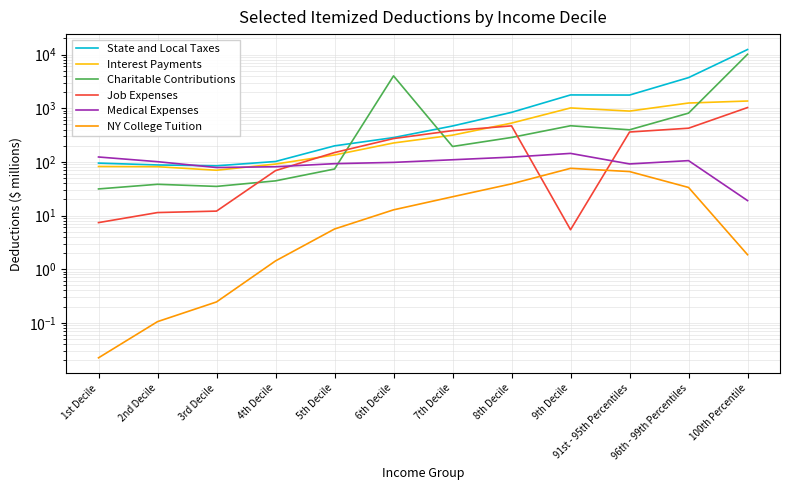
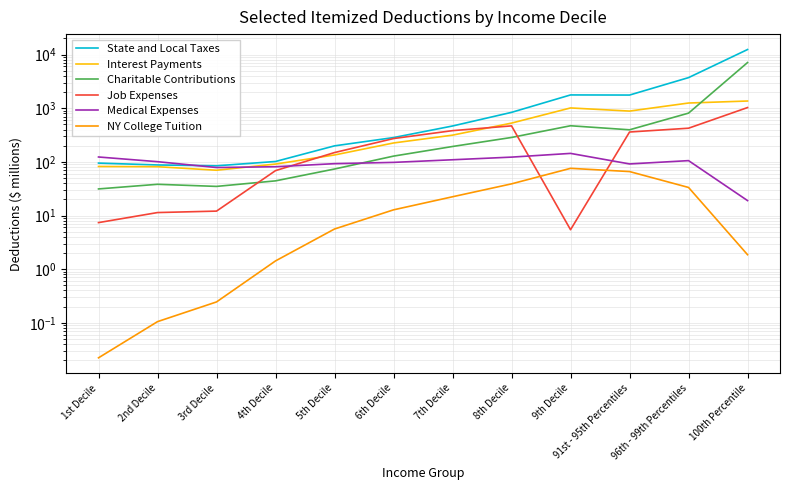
  {
    "State and Local Taxes": {
      "1st Decile": 90,
      "4th Decile": 100,
      "5th Decile": 200,
      "7th Decile": 500,
      "8th Decile": 800,
      "9th Decile": 1800,
      "91st - 95th Percentiles": 1800,
      "96th - 99th Percentiles": 4000,
      "100th Percentile": 12000
    },
    "Charitable Contributions": {
      "1st Decile": 30,
      "2nd Decile": 40,
      "3rd Decile": 30,
      "4th Decile": 40,
      "5th Decile": 70,
-     "6th Decile": 4000,
+     "6th Decile": 130,
      "7th Decile": 190,
      "8th Decile": 300,
      "9th Decile": 500,
      "96th - 99th Percentiles": 800,
-     "100th Percentile": 10000
+     "100th Percentile": 7000
    },
    "Job Expenses": {
      "1st Decile": 7,
      "2nd Decile": 11,
      "3rd Decile": 12,
      "4th Decile": 70,
      "7th Decile": 400,
      "8th Decile": 500,
      "9th Decile": 5,
      "96th - 99th Percentiles": 400,
      "100th Percentile": 1000
    },
    "Medical Expenses": {
      "1st Decile": 120,
      "2nd Decile": 100,
      "4th Decile": 80,
      "5th Decile": 90,
      "6th Decile": 100,
      "7th Decile": 110,
      "8th Decile": 120,
      "9th Decile": 140,
      "91st - 95th Percentiles": 90,
      "96th - 99th Percentiles": 110,
      "100th Percentile": 19
    }
  }
